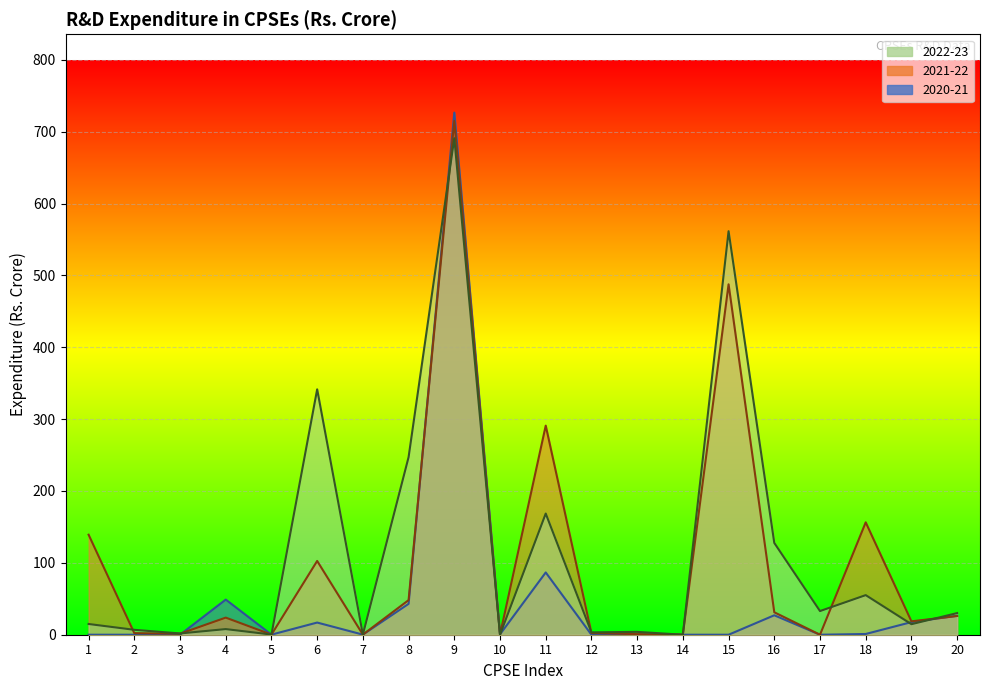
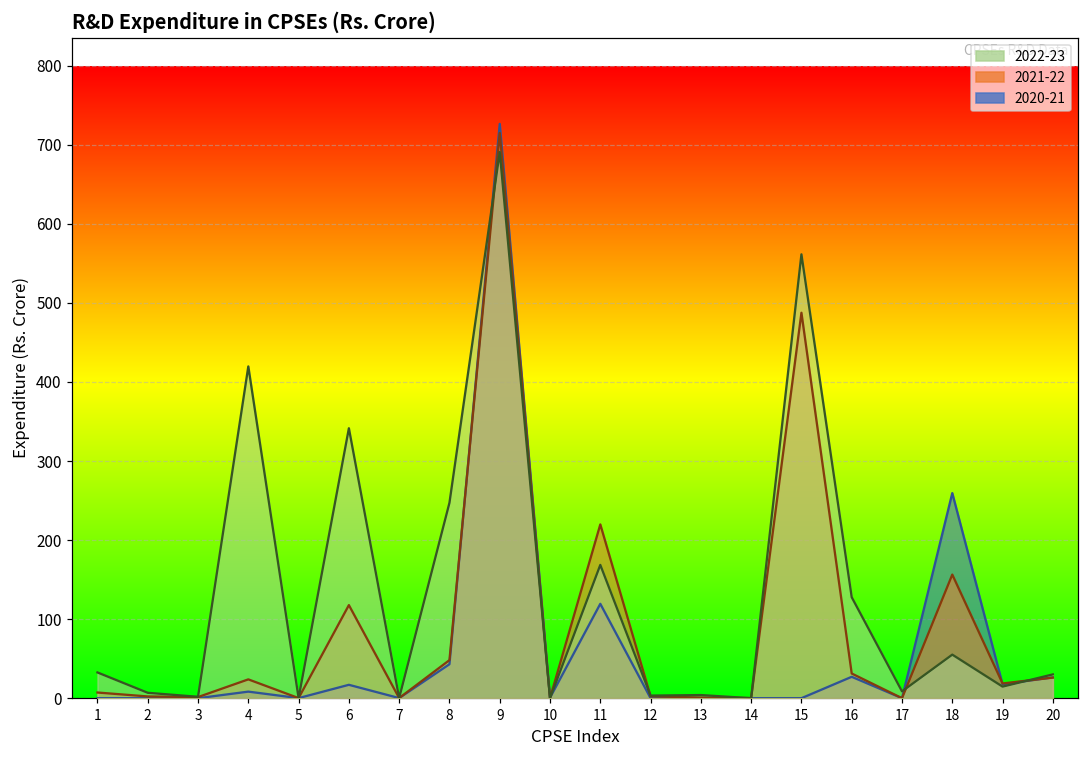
  {
    "2020-21": {
      "1": 0,
-     "4": 50,
+     "4": 10,
      "6": 20,
      "8": 40,
      "9": 730,
-     "11": 90,
+     "11": 120,
      "15": 0,
      "16": 30,
-     "18": 0
+     "18": 260
    },
    "2021-22": {
-     "1": 140,
+     "1": 10,
      "4": 20,
-     "6": 100,
+     "6": 120,
      "8": 50,
      "9": 710,
-     "11": 290,
+     "11": 220,
      "15": 490,
      "16": 30,
      "18": 160
    },
    "2022-23": {
-     "1": 10,
+     "1": 30,
      "2": 10,
-     "4": 10,
+     "4": 420,
      "6": 340,
      "8": 250,
      "9": 690,
      "11": 170,
      "15": 560,
      "16": 130,
-     "17": 30,
+     "17": 10,
      "18": 60,
      "20": 30
    }
  }
